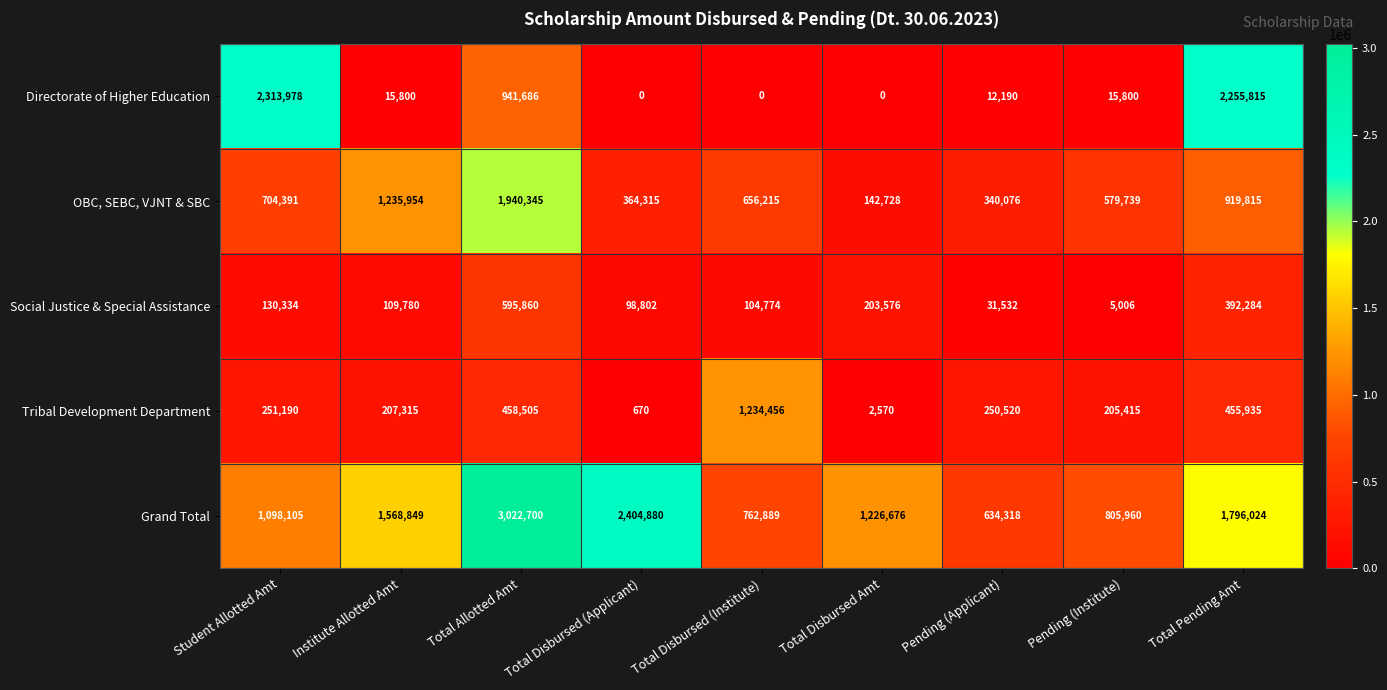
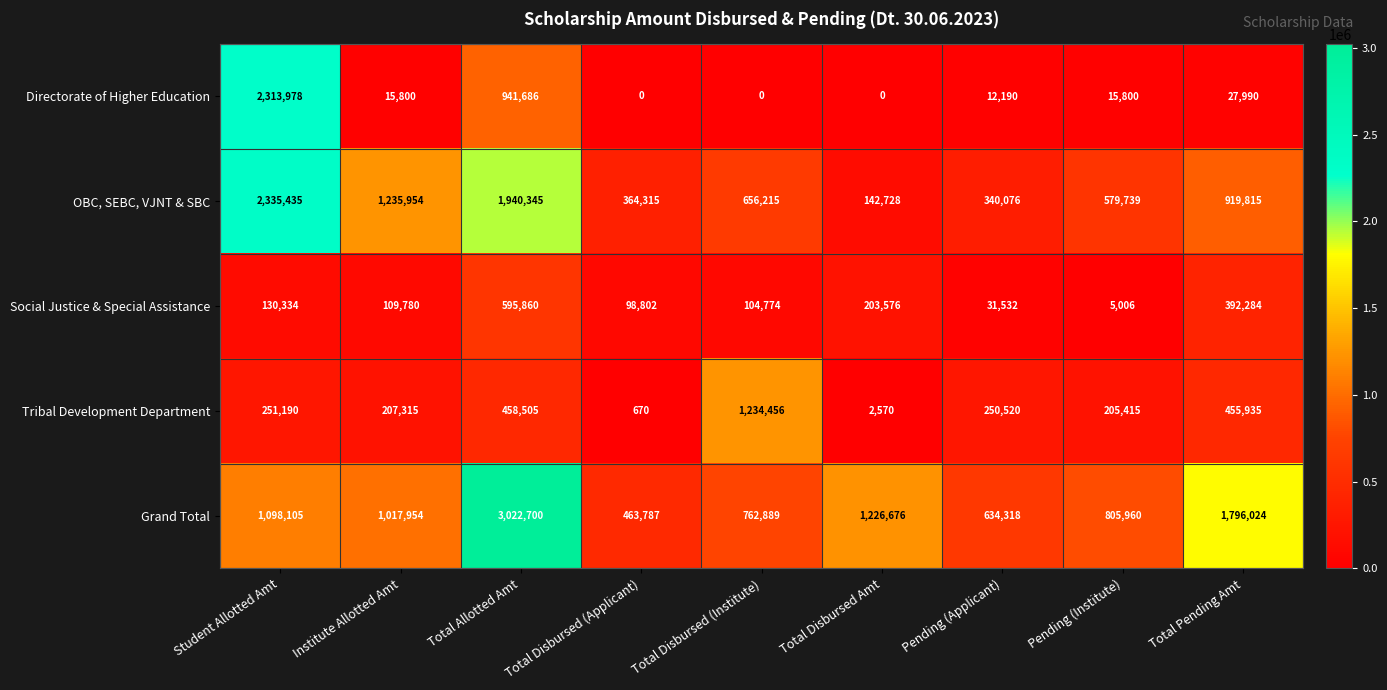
  {
    "Directorate of Higher Education": {
      "Student Allotted Amt": "2,313,978",
      "Institute Allotted Amt": "15,800",
      "Total Allotted Amt": "941,686",
      "Total Disbursed (Applicant)": "0",
      "Total Disbursed (Institute)": "0",
      "Total Disbursed Amt": "0",
      "Pending (Applicant)": "12,190",
      "Pending (Institute)": "15,800",
-     "Total Pending Amt": "2,255,815"
+     "Total Pending Amt": "27,990"
    },
    "OBC, SEBC, VJNT & SBC": {
-     "Student Allotted Amt": "704,391",
+     "Student Allotted Amt": "2,335,435",
      "Institute Allotted Amt": "1,235,954",
      "Total Allotted Amt": "1,940,345",
      "Total Disbursed (Applicant)": "364,315",
      "Total Disbursed (Institute)": "656,215",
      "Total Disbursed Amt": "142,728",
      "Pending (Applicant)": "340,076",
      "Pending (Institute)": "579,739",
      "Total Pending Amt": "919,815"
    },
    "Social Justice & Special Assistance": {
      "Student Allotted Amt": "130,334",
      "Institute Allotted Amt": "109,780",
      "Total Allotted Amt": "595,860",
      "Total Disbursed (Applicant)": "98,802",
      "Total Disbursed (Institute)": "104,774",
      "Total Disbursed Amt": "203,576",
      "Pending (Applicant)": "31,532",
      "Pending (Institute)": "5,006",
      "Total Pending Amt": "392,284"
    },
    "Tribal Development Department": {
      "Student Allotted Amt": "251,190",
      "Institute Allotted Amt": "207,315",
      "Total Allotted Amt": "458,505",
      "Total Disbursed (Applicant)": "670",
      "Total Disbursed (Institute)": "1,234,456",
      "Total Disbursed Amt": "2,570",
      "Pending (Applicant)": "250,520",
      "Pending (Institute)": "205,415",
      "Total Pending Amt": "455,935"
    },
    "Grand Total": {
      "Student Allotted Amt": "1,098,105",
-     "Institute Allotted Amt": "1,568,849",
+     "Institute Allotted Amt": "1,017,954",
      "Total Allotted Amt": "3,022,700",
-     "Total Disbursed (Applicant)": "2,404,880",
+     "Total Disbursed (Applicant)": "463,787",
      "Total Disbursed (Institute)": "762,889",
      "Total Disbursed Amt": "1,226,676",
      "Pending (Applicant)": "634,318",
      "Pending (Institute)": "805,960",
      "Total Pending Amt": "1,796,024"
    }
  }
